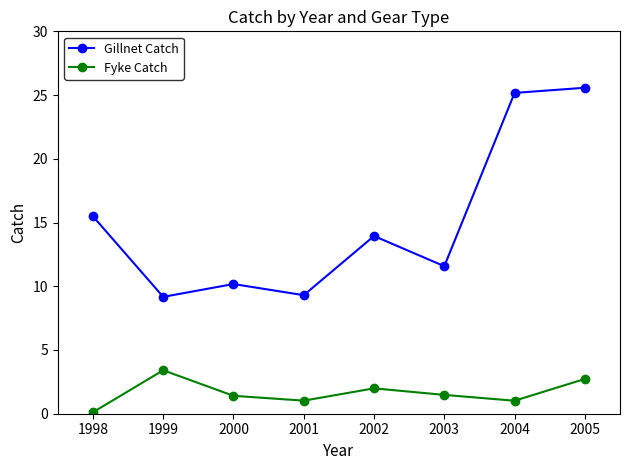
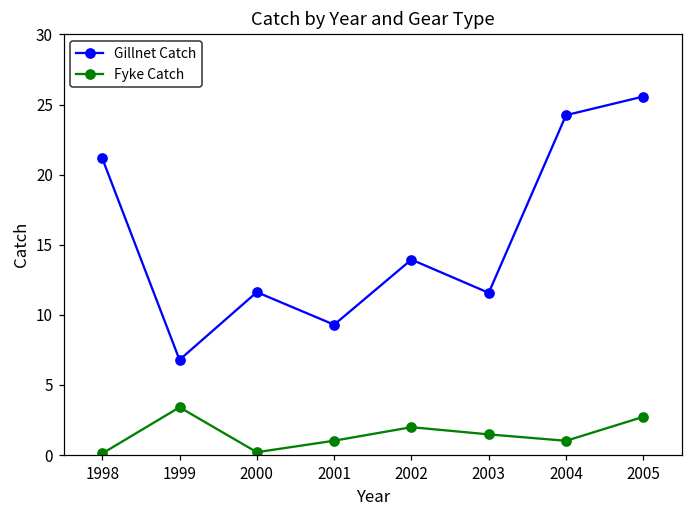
  {
    "Gillnet Catch": {
-     "1998": 15.5,
-     "1999": 9.2,
-     "2000": 10.2,
+     "1998": 21.2,
+     "1999": 6.8,
+     "2000": 11.6,
      "2001": 9.3,
      "2002": 13.9,
      "2003": 11.6,
-     "2004": 25.2,
+     "2004": 24.2,
      "2005": 25.6
    },
    "Fyke Catch": {
      "1998": 0.1,
      "1999": 3.4,
-     "2000": 1.4,
+     "2000": 0.2,
      "2001": 1.0,
      "2002": 2.0,
      "2003": 1.5,
      "2004": 1.0,
      "2005": 2.7
    }
  }
